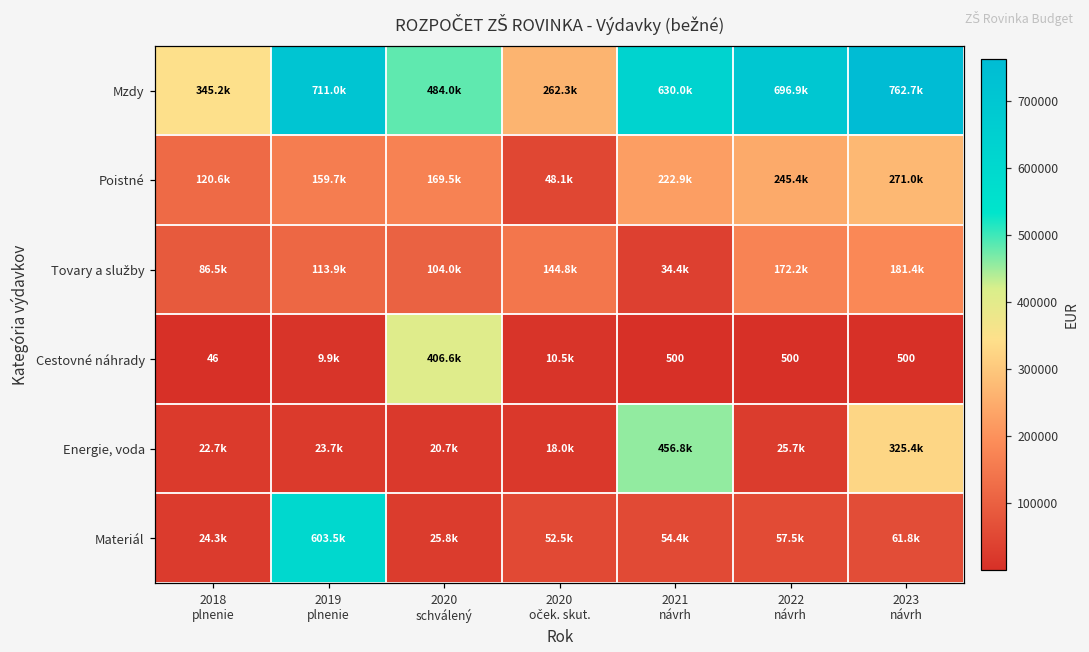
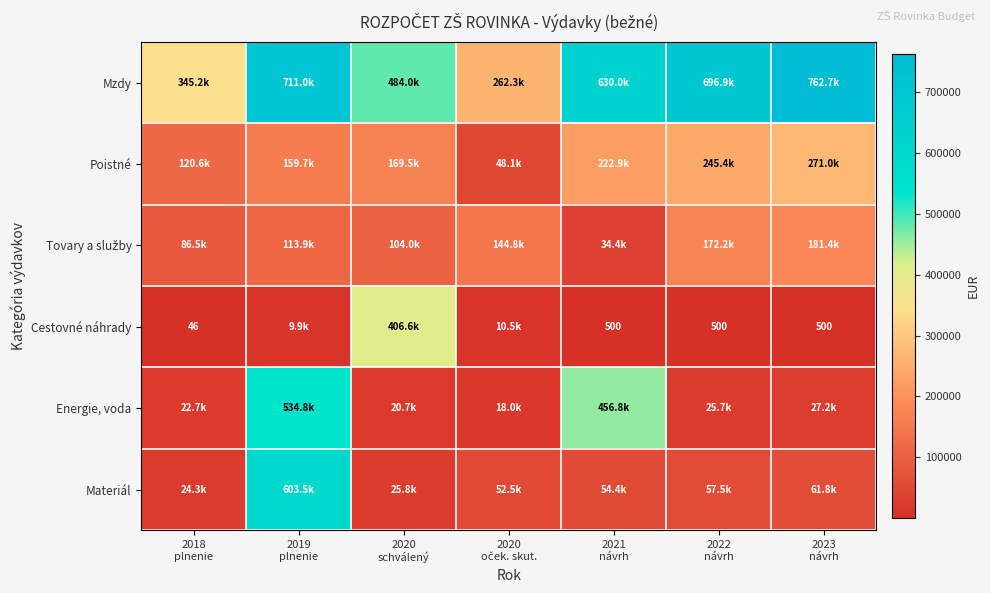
  {
    "Mzdy": {
      "2018 plnenie": "345.2k",
      "2019 plnenie": "711.0k",
      "2020 schválený": "484.0k",
      "2020 oček. skut.": "262.3k",
      "2021 návrh": "630.0k",
      "2022 návrh": "696.9k",
      "2023 návrh": "762.7k"
    },
    "Poistné": {
      "2018 plnenie": "120.6k",
      "2019 plnenie": "159.7k",
      "2020 schválený": "169.5k",
      "2020 oček. skut.": "48.1k",
      "2021 návrh": "222.9k",
      "2022 návrh": "245.4k",
      "2023 návrh": "271.0k"
    },
    "Tovary a služby": {
      "2018 plnenie": "86.5k",
      "2019 plnenie": "113.9k",
      "2020 schválený": "104.0k",
      "2020 oček. skut.": "144.8k",
      "2021 návrh": "34.4k",
      "2022 návrh": "172.2k",
      "2023 návrh": "181.4k"
    },
    "Cestovné náhrady": {
      "2018 plnenie": "46",
      "2019 plnenie": "9.9k",
      "2020 schválený": "406.6k",
      "2020 oček. skut.": "10.5k",
      "2021 návrh": "500",
      "2022 návrh": "500",
      "2023 návrh": "500"
    },
    "Energie, voda": {
      "2018 plnenie": "22.7k",
-     "2019 plnenie": "23.7k",
+     "2019 plnenie": "534.8k",
      "2020 schválený": "20.7k",
      "2020 oček. skut.": "18.0k",
      "2021 návrh": "456.8k",
      "2022 návrh": "25.7k",
-     "2023 návrh": "325.4k"
+     "2023 návrh": "27.2k"
    },
    "Materiál": {
      "2018 plnenie": "24.3k",
      "2019 plnenie": "603.5k",
      "2020 schválený": "25.8k",
      "2020 oček. skut.": "52.5k",
      "2021 návrh": "54.4k",
      "2022 návrh": "57.5k",
      "2023 návrh": "61.8k"
    }
  }
